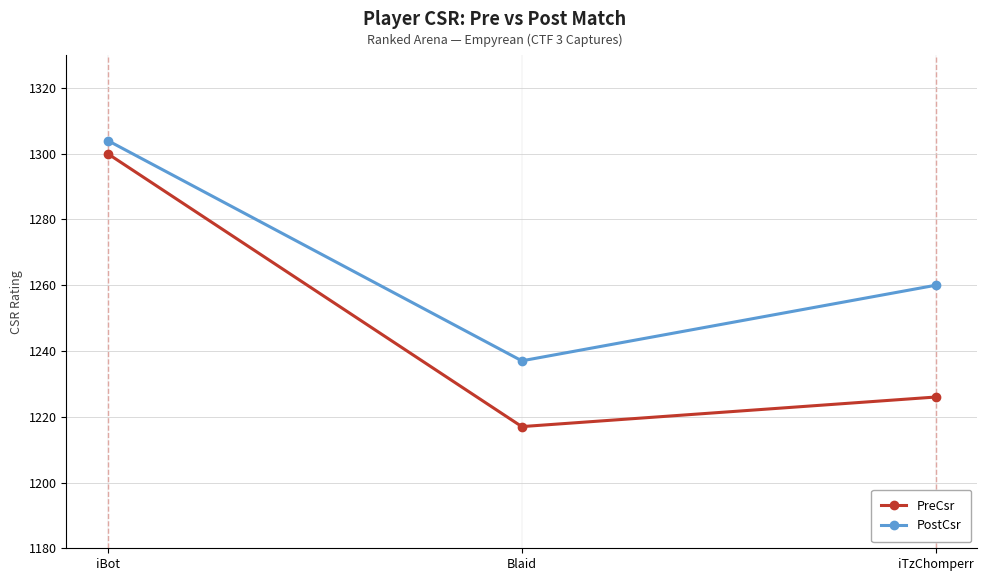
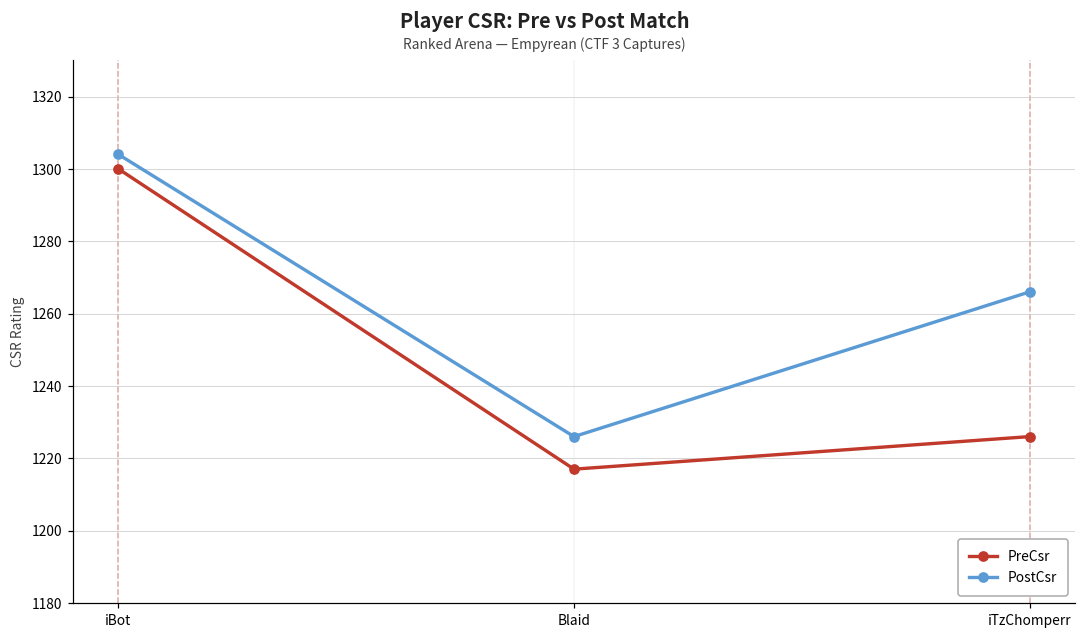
  {
    "PreCsr": {
      "iBot": 1300,
      "Blaid": 1217,
      "iTzChomperr": 1226
    },
    "PostCsr": {
      "iBot": 1304,
-     "Blaid": 1237,
-     "iTzChomperr": 1260
+     "Blaid": 1226,
+     "iTzChomperr": 1266
    }
  }
